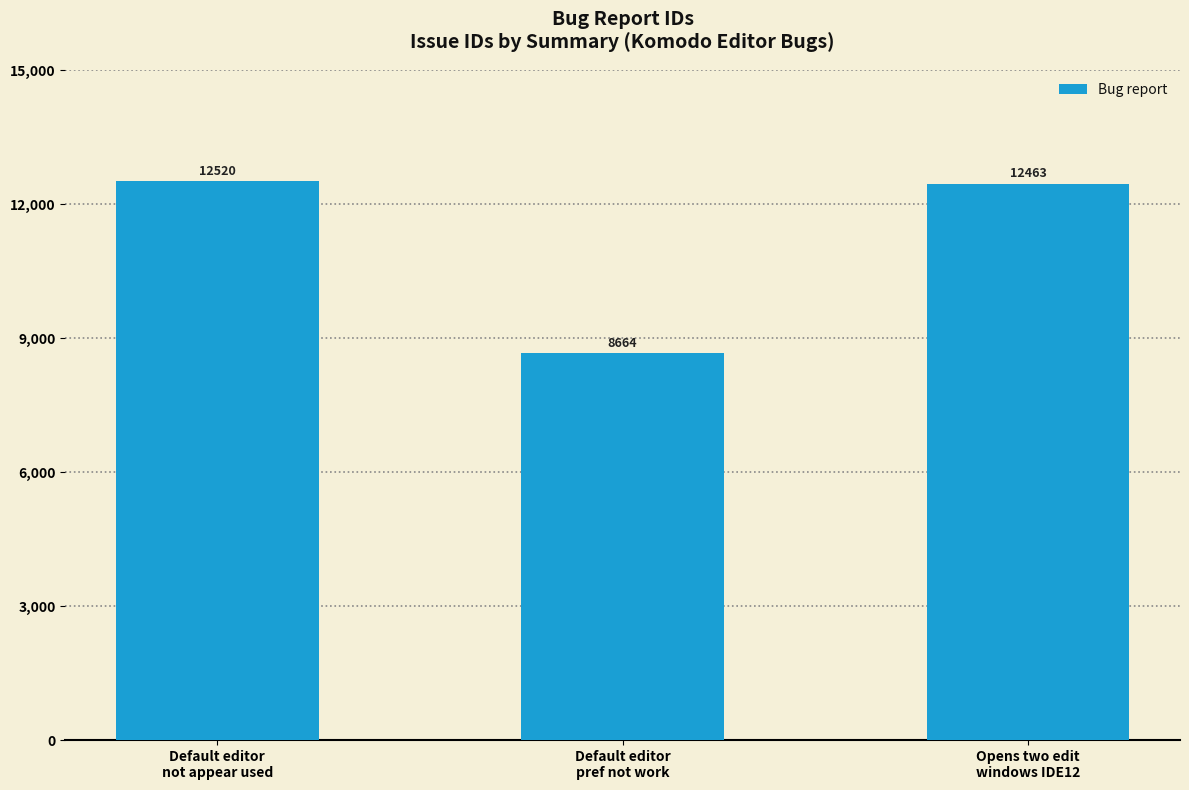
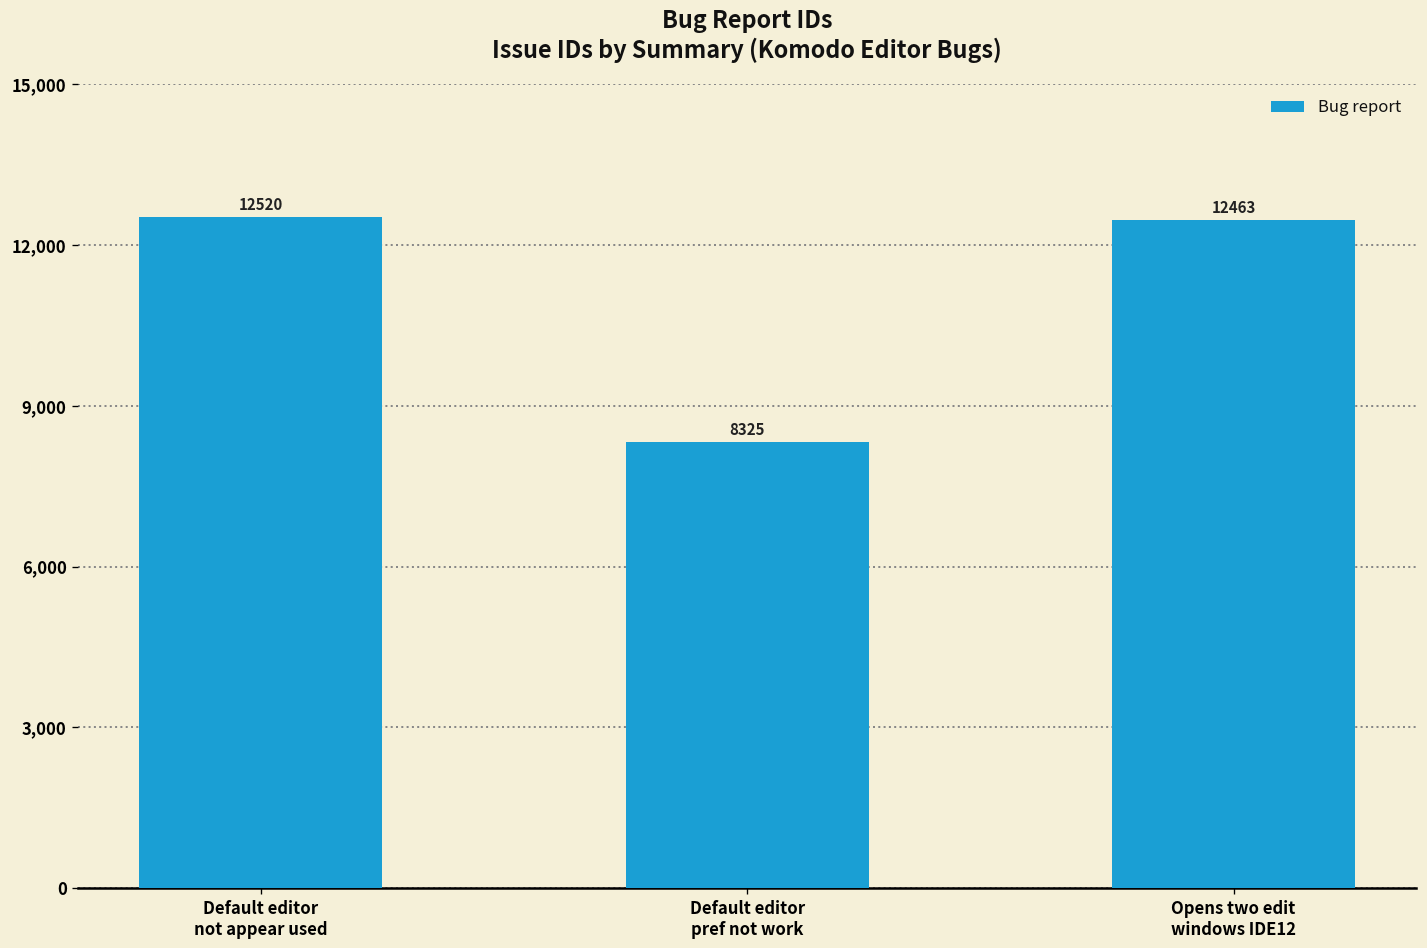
  {
    "Default editor not appear used": 12520,
-   "Default editor pref not work": 8664,
+   "Default editor pref not work": 8325,
    "Opens two edit windows IDE12": 12463
  }
